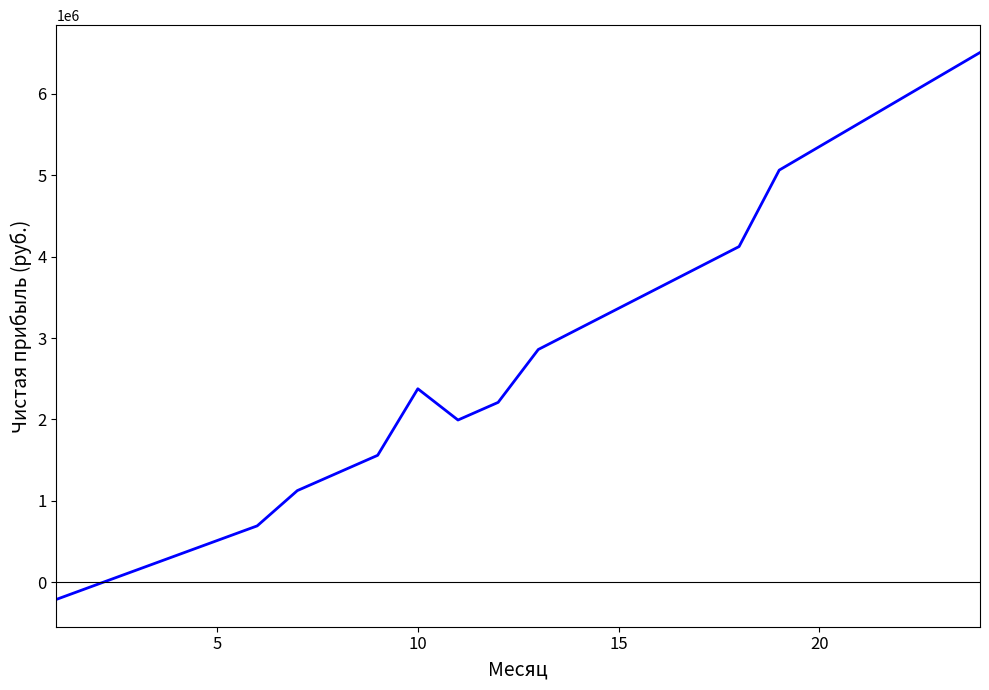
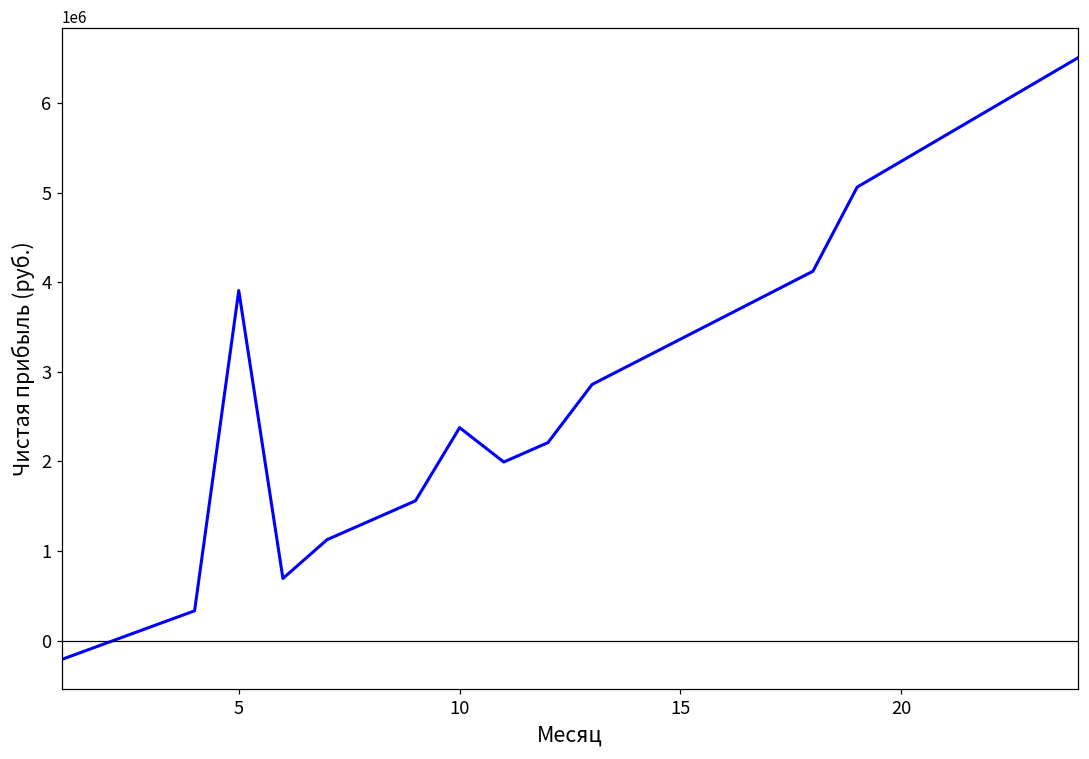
  {
-   "5": 500000,
+   "5": 3900000,
    "10": 2400000,
    "15": 3400000,
    "20": 5400000
  }
